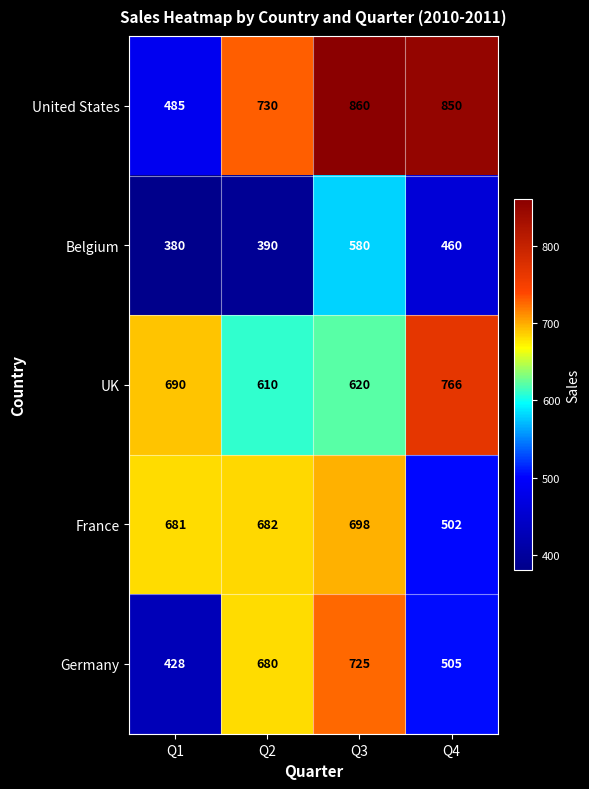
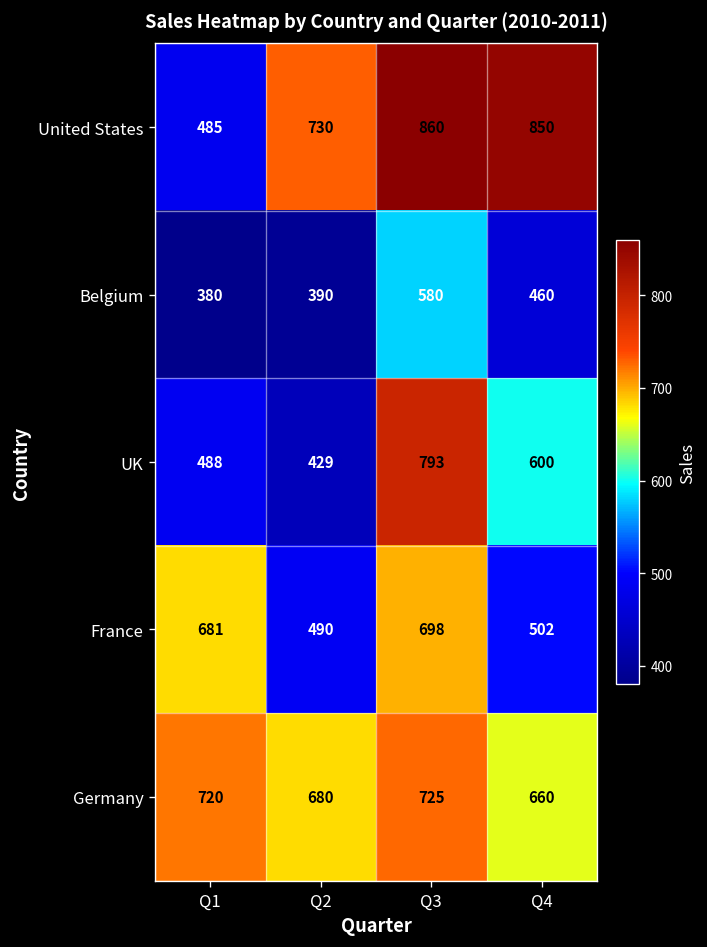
  {
    "United States": {
      "Q1": 485,
      "Q2": 730,
      "Q3": 860,
      "Q4": 850
    },
    "Belgium": {
      "Q1": 380,
      "Q2": 390,
      "Q3": 580,
      "Q4": 460
    },
    "UK": {
-     "Q1": 690,
-     "Q2": 610,
-     "Q3": 620,
-     "Q4": 766
+     "Q1": 488,
+     "Q2": 429,
+     "Q3": 793,
+     "Q4": 600
    },
    "France": {
      "Q1": 681,
-     "Q2": 682,
+     "Q2": 490,
      "Q3": 698,
      "Q4": 502
    },
    "Germany": {
-     "Q1": 428,
+     "Q1": 720,
      "Q2": 680,
      "Q3": 725,
-     "Q4": 505
+     "Q4": 660
    }
  }
